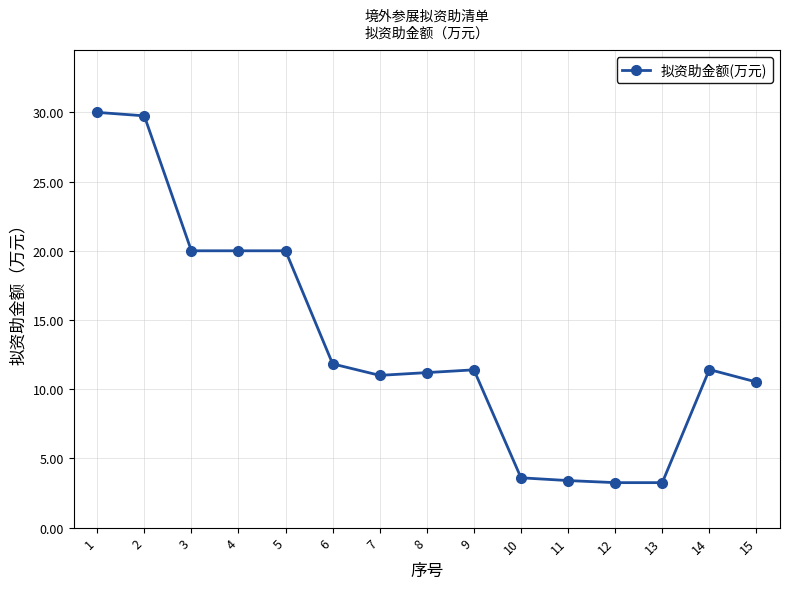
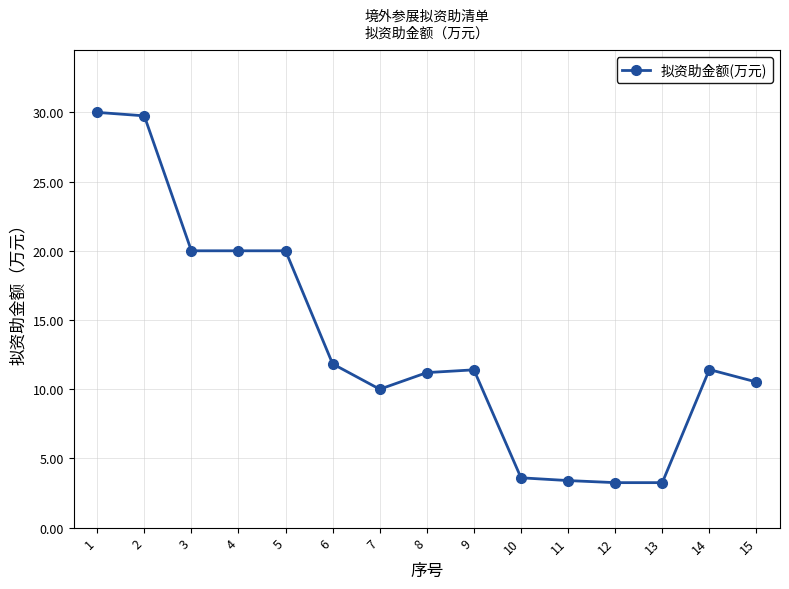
  {
    "1": 30,
    "2": 29.8,
    "3": 20,
    "4": 20,
    "5": 20,
    "6": 12,
-   "7": 11,
+   "7": 10,
    "8": 11.2,
    "9": 11.4,
    "10": 3.6,
    "11": 3.4,
    "12": 3.3,
    "13": 3.3,
    "14": 11.4,
    "15": 10.5
  }
